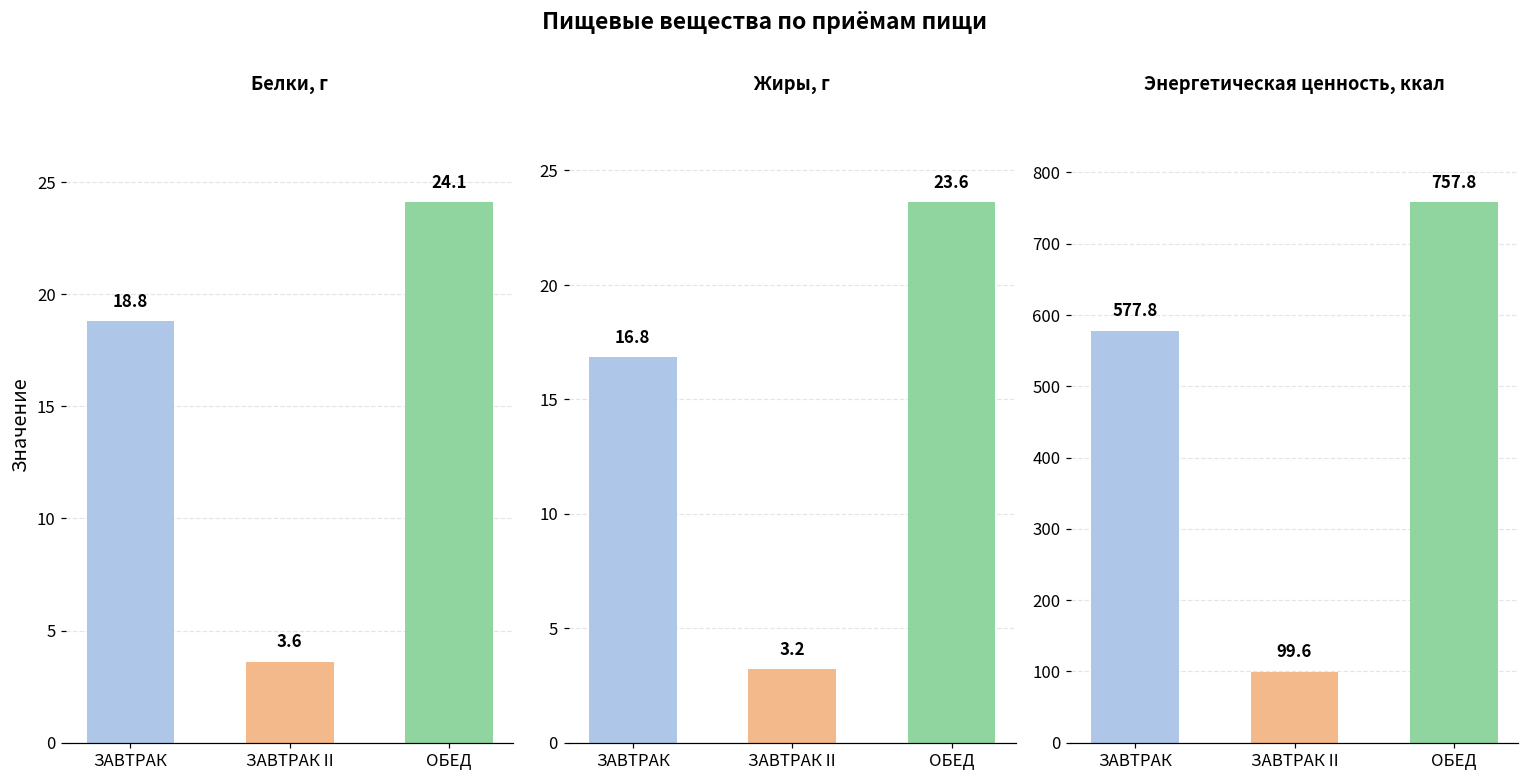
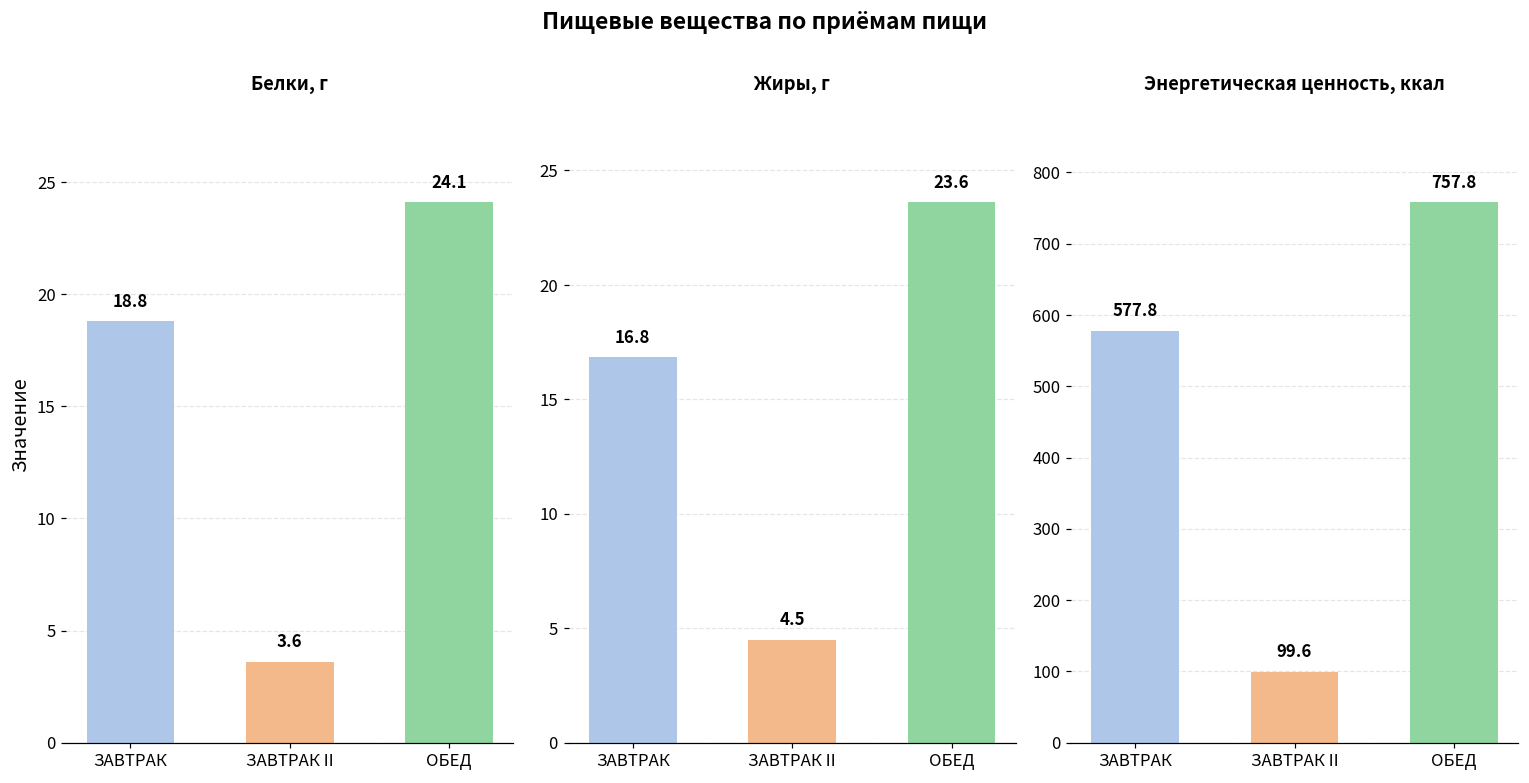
  {
    "Белки, г": {
      "ЗАВТРАК": 18.8,
      "ЗАВТРАК II": 3.6,
      "ОБЕД": 24.1
    },
    "Жиры, г": {
      "ЗАВТРАК": 16.8,
-     "ЗАВТРАК II": 3.2,
+     "ЗАВТРАК II": 4.5,
      "ОБЕД": 23.6
    },
    "Энергетическая ценность, ккал": {
      "ЗАВТРАК": 577.8,
      "ЗАВТРАК II": 99.6,
      "ОБЕД": 757.8
    }
  }
